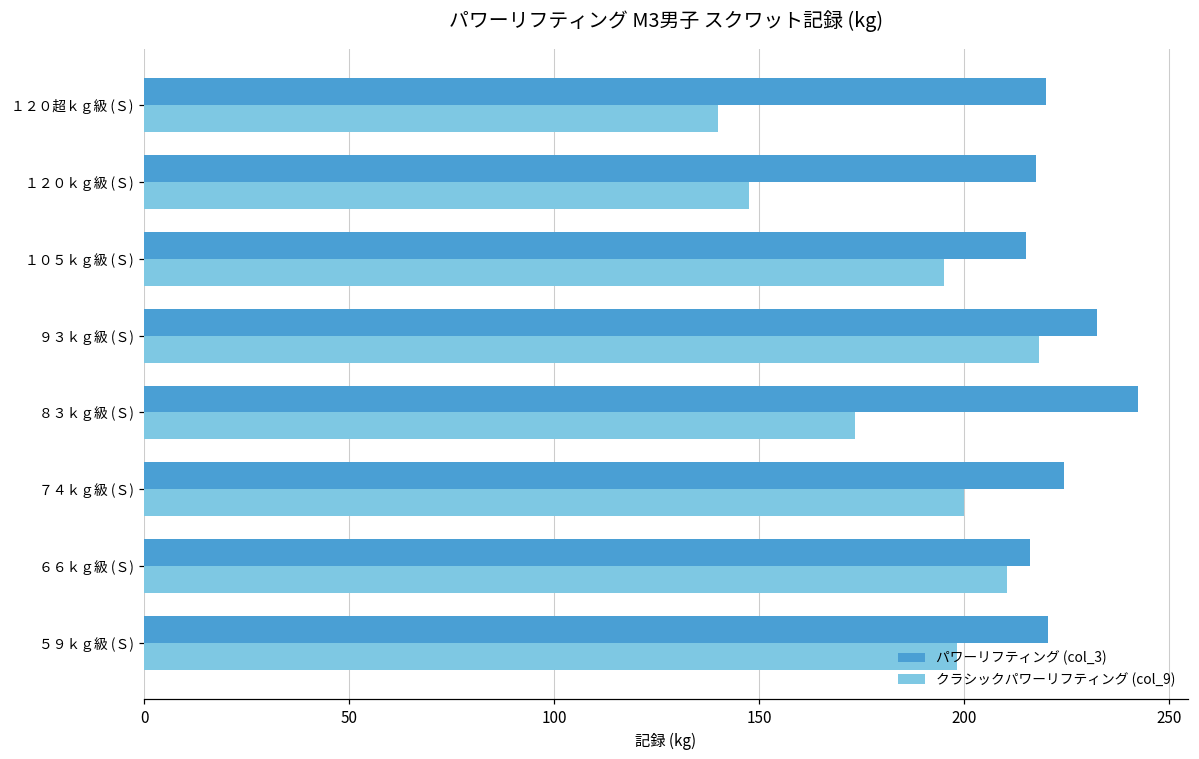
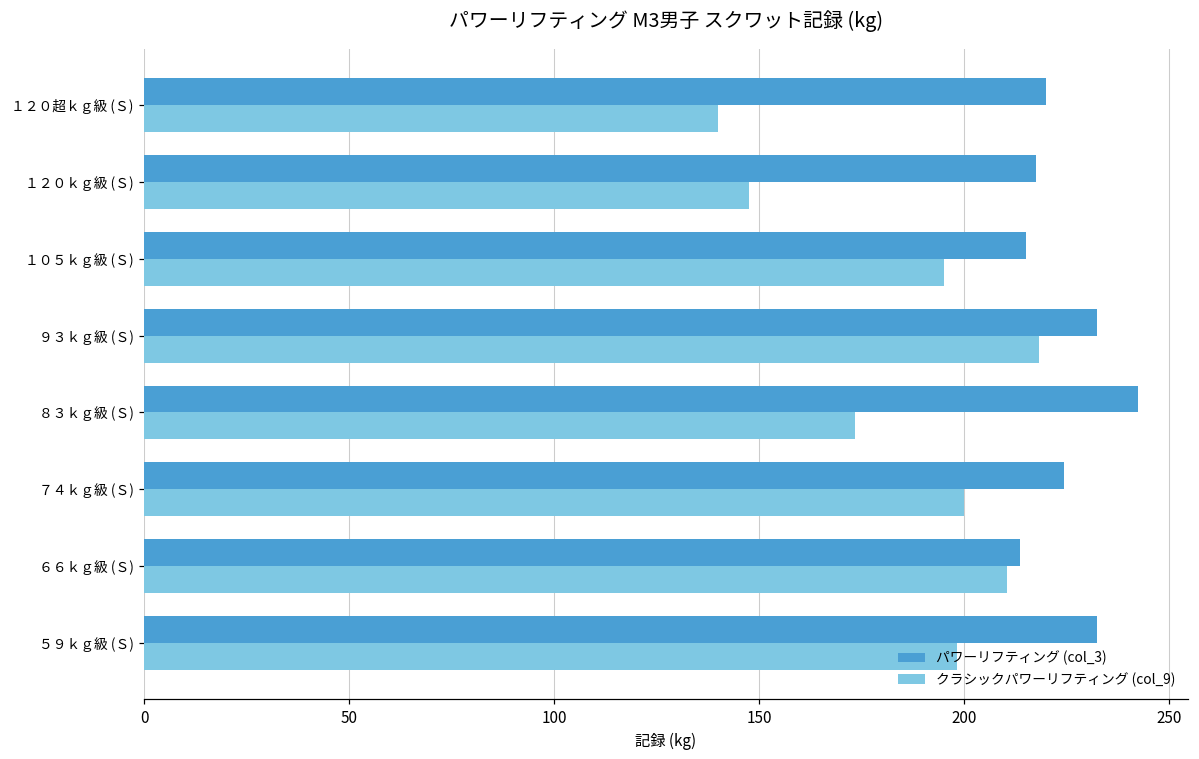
  {
    "パワーリフティング (col_3)": {
      "１２０超ｋｇ級 (Ｓ)": 220,
      "１２０ｋｇ級 (Ｓ)": 218,
      "１０５ｋｇ級 (Ｓ)": 215,
      "９３ｋｇ級 (Ｓ)": 233,
      "８３ｋｇ級 (Ｓ)": 243,
      "７４ｋｇ級 (Ｓ)": 224,
-     "６６ｋｇ級 (Ｓ)": 216,
-     "５９ｋｇ級 (Ｓ)": 221
+     "６６ｋｇ級 (Ｓ)": 214,
+     "５９ｋｇ級 (Ｓ)": 233
    },
    "クラシックパワーリフティング (col_9)": {
      "１２０超ｋｇ級 (Ｓ)": 140,
      "１２０ｋｇ級 (Ｓ)": 148,
      "１０５ｋｇ級 (Ｓ)": 195,
      "９３ｋｇ級 (Ｓ)": 218,
      "８３ｋｇ級 (Ｓ)": 173,
      "７４ｋｇ級 (Ｓ)": 200,
      "６６ｋｇ級 (Ｓ)": 211,
      "５９ｋｇ級 (Ｓ)": 198
    }
  }
